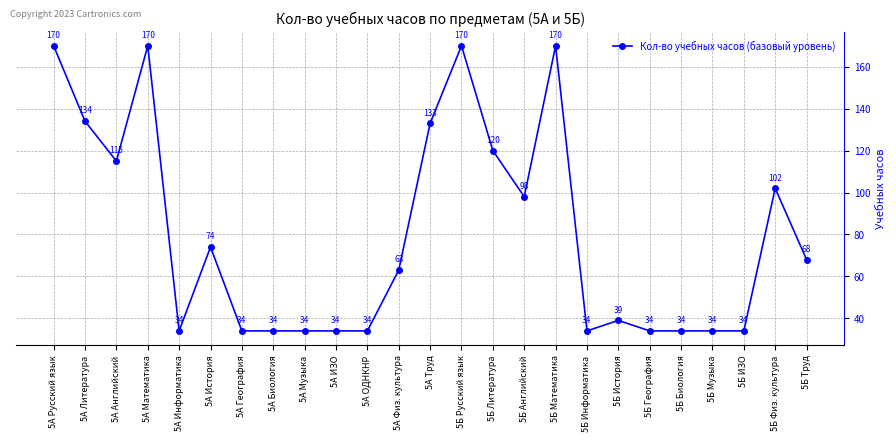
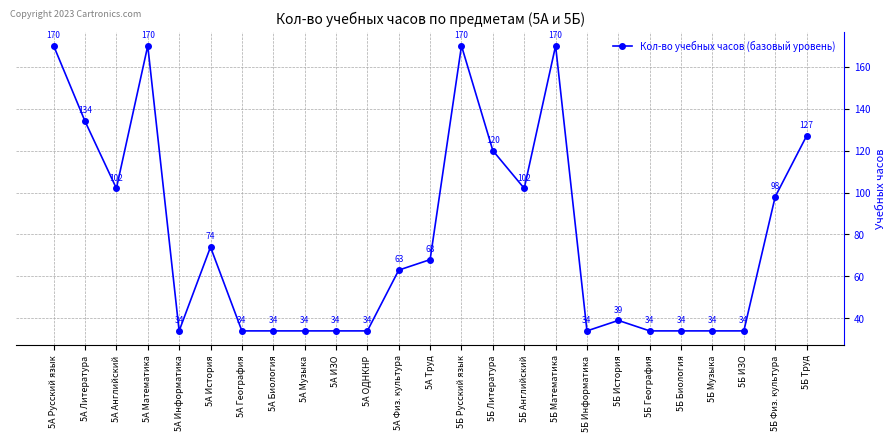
  {
    "5А Русский язык": 170,
    "5А Литература": 134,
-   "5А Английский": 115,
+   "5А Английский": 102,
    "5А Математика": 170,
    "5А Информатика": 34,
    "5А История": 74,
    "5А География": 34,
    "5А Биология": 34,
    "5А Музыка": 34,
    "5А ИЗО": 34,
    "5А ОДНКНР": 34,
    "5А Физ. культура": 63,
-   "5А Труд": 133,
+   "5А Труд": 68,
    "5Б Русский язык": 170,
    "5Б Литература": 120,
-   "5Б Английский": 98,
+   "5Б Английский": 102,
    "5Б Математика": 170,
    "5Б Информатика": 34,
    "5Б История": 39,
    "5Б География": 34,
    "5Б Биология": 34,
    "5Б Музыка": 34,
    "5Б ИЗО": 34,
-   "5Б Физ. культура": 102,
-   "5Б Труд": 68
+   "5Б Физ. культура": 98,
+   "5Б Труд": 127
  }
